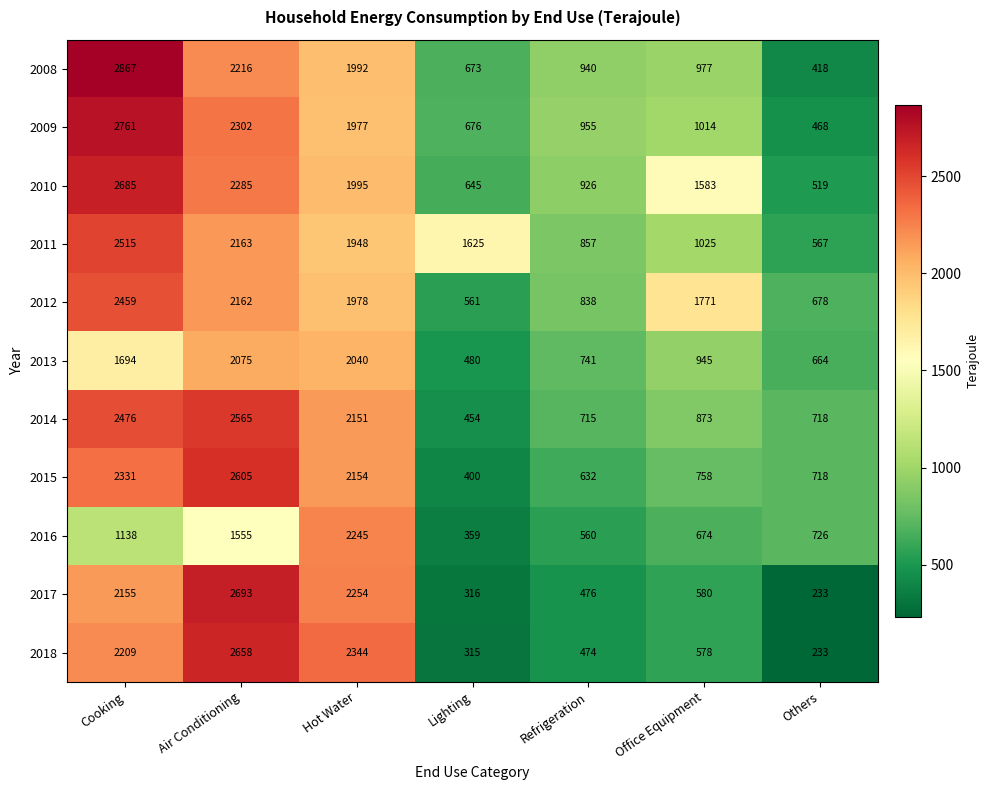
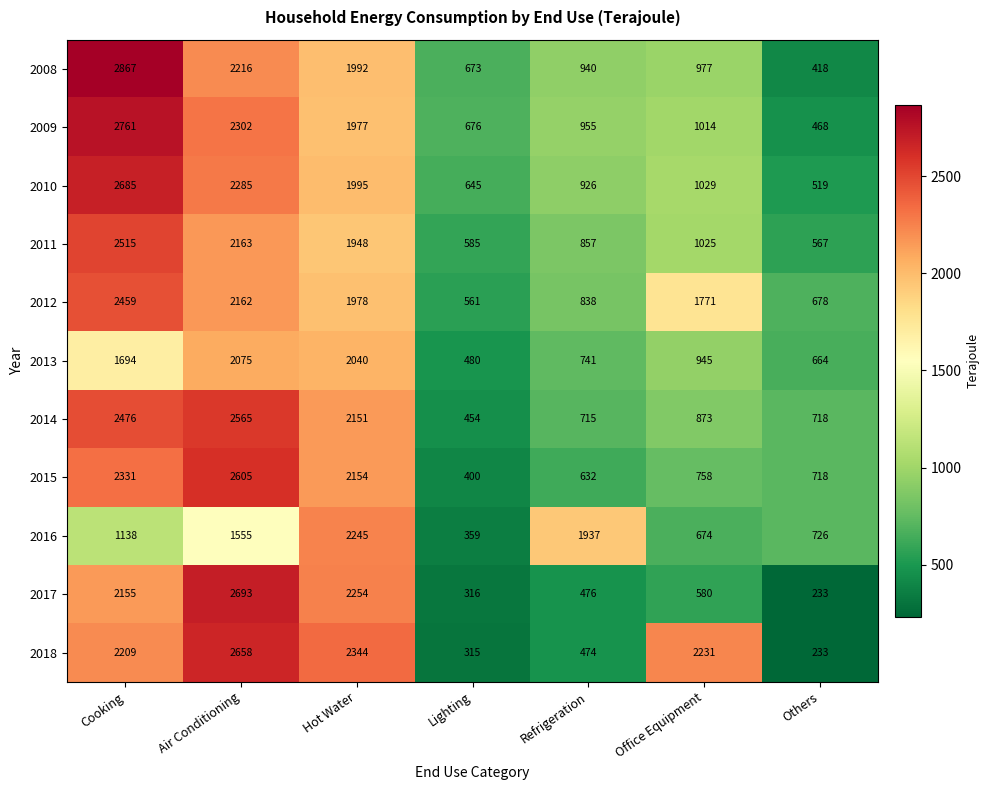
  {
    "2008": {
      "Cooking": 2867,
      "Air Conditioning": 2216,
      "Hot Water": 1992,
      "Lighting": 673,
      "Refrigeration": 940,
      "Office Equipment": 977,
      "Others": 418
    },
    "2009": {
      "Cooking": 2761,
      "Air Conditioning": 2302,
      "Hot Water": 1977,
      "Lighting": 676,
      "Refrigeration": 955,
      "Office Equipment": 1014,
      "Others": 468
    },
    "2010": {
      "Cooking": 2685,
      "Air Conditioning": 2285,
      "Hot Water": 1995,
      "Lighting": 645,
      "Refrigeration": 926,
-     "Office Equipment": 1583,
+     "Office Equipment": 1029,
      "Others": 519
    },
    "2011": {
      "Cooking": 2515,
      "Air Conditioning": 2163,
      "Hot Water": 1948,
-     "Lighting": 1625,
+     "Lighting": 585,
      "Refrigeration": 857,
      "Office Equipment": 1025,
      "Others": 567
    },
    "2012": {
      "Cooking": 2459,
      "Air Conditioning": 2162,
      "Hot Water": 1978,
      "Lighting": 561,
      "Refrigeration": 838,
      "Office Equipment": 1771,
      "Others": 678
    },
    "2013": {
      "Cooking": 1694,
      "Air Conditioning": 2075,
      "Hot Water": 2040,
      "Lighting": 480,
      "Refrigeration": 741,
      "Office Equipment": 945,
      "Others": 664
    },
    "2014": {
      "Cooking": 2476,
      "Air Conditioning": 2565,
      "Hot Water": 2151,
      "Lighting": 454,
      "Refrigeration": 715,
      "Office Equipment": 873,
      "Others": 718
    },
    "2015": {
      "Cooking": 2331,
      "Air Conditioning": 2605,
      "Hot Water": 2154,
      "Lighting": 400,
      "Refrigeration": 632,
      "Office Equipment": 758,
      "Others": 718
    },
    "2016": {
      "Cooking": 1138,
      "Air Conditioning": 1555,
      "Hot Water": 2245,
      "Lighting": 359,
-     "Refrigeration": 560,
+     "Refrigeration": 1937,
      "Office Equipment": 674,
      "Others": 726
    },
    "2017": {
      "Cooking": 2155,
      "Air Conditioning": 2693,
      "Hot Water": 2254,
      "Lighting": 316,
      "Refrigeration": 476,
      "Office Equipment": 580,
      "Others": 233
    },
    "2018": {
      "Cooking": 2209,
      "Air Conditioning": 2658,
      "Hot Water": 2344,
      "Lighting": 315,
      "Refrigeration": 474,
-     "Office Equipment": 578,
+     "Office Equipment": 2231,
      "Others": 233
    }
  }
